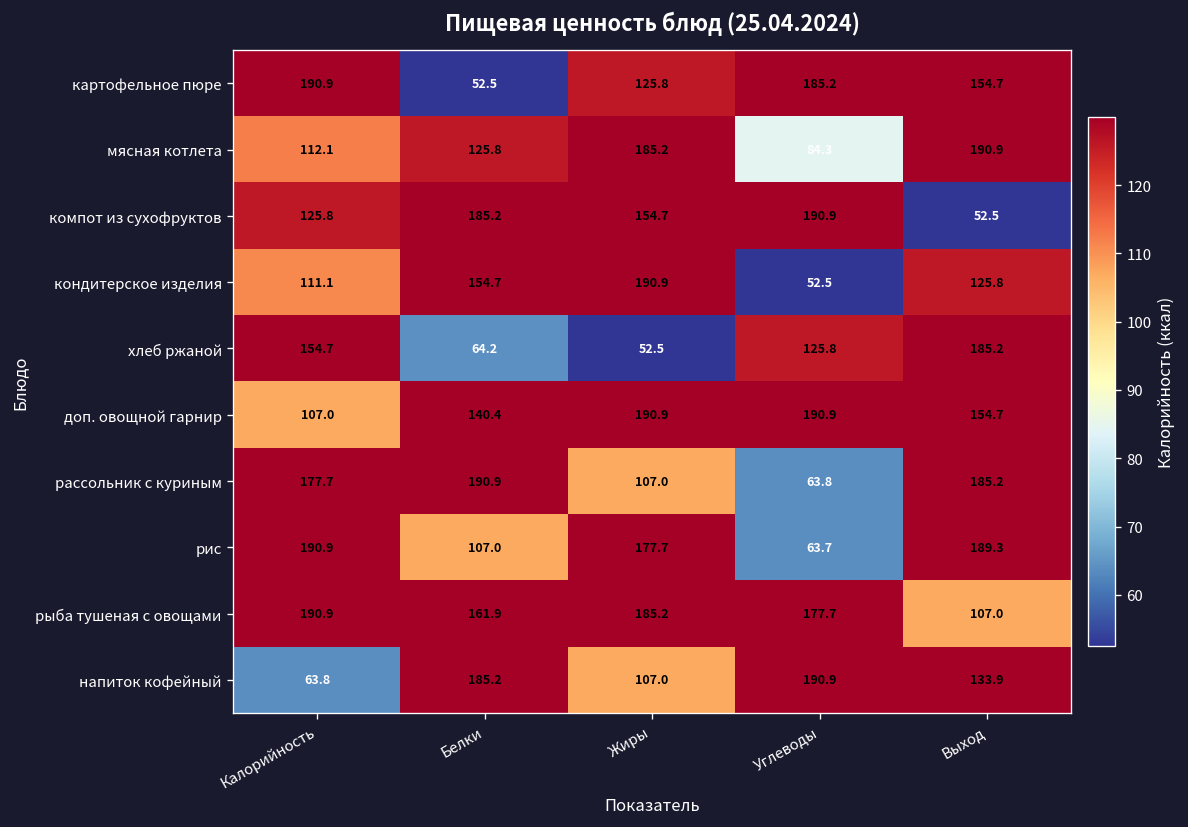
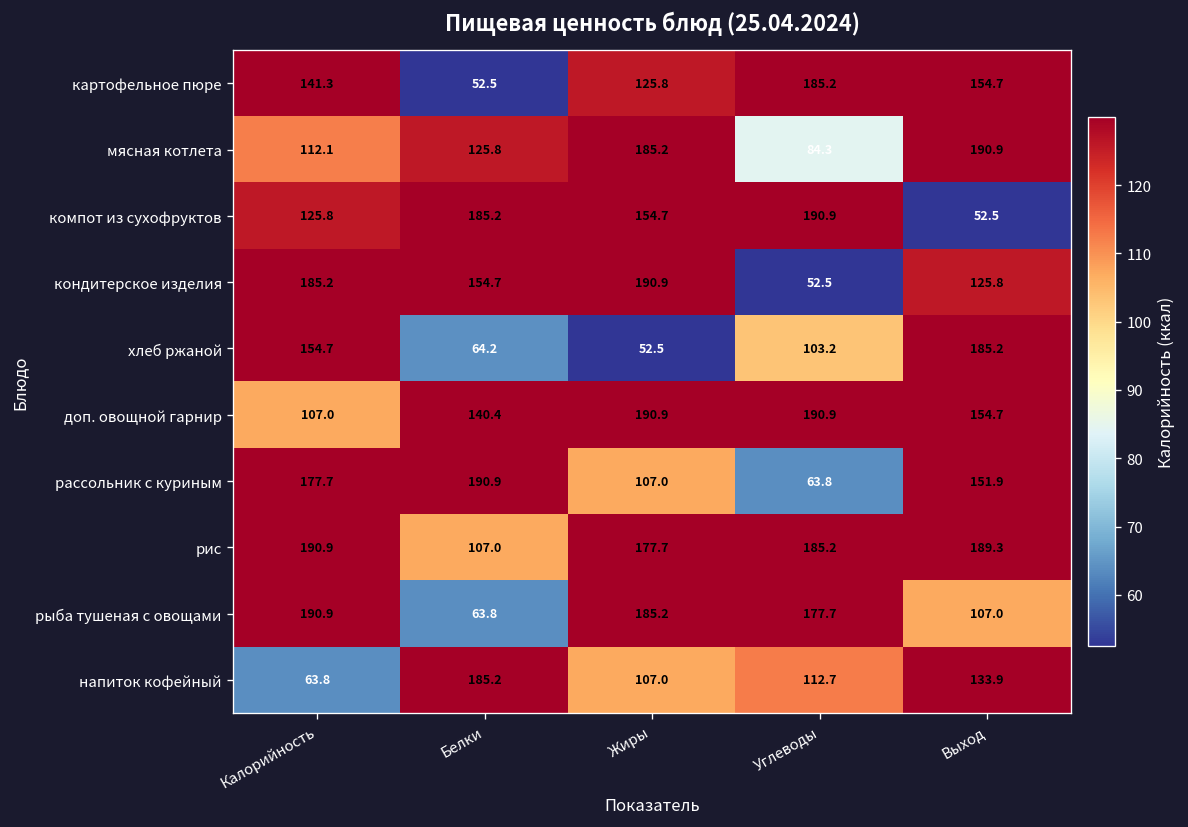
  {
    "картофельное пюре": {
-     "Калорийность": 190.9,
+     "Калорийность": 141.3,
      "Белки": 52.5,
      "Жиры": 125.8,
      "Углеводы": 185.2,
      "Выход": 154.7
    },
    "мясная котлета": {
      "Калорийность": 112.1,
      "Белки": 125.8,
      "Жиры": 185.2,
      "Выход": 190.9
    },
    "компот из сухофруктов": {
      "Калорийность": 125.8,
      "Белки": 185.2,
      "Жиры": 154.7,
      "Углеводы": 190.9,
      "Выход": 52.5
    },
    "кондитерское изделия": {
-     "Калорийность": 111.1,
+     "Калорийность": 185.2,
      "Белки": 154.7,
      "Жиры": 190.9,
      "Углеводы": 52.5,
      "Выход": 125.8
    },
    "хлеб ржаной": {
      "Калорийность": 154.7,
      "Белки": 64.2,
      "Жиры": 52.5,
-     "Углеводы": 125.8,
+     "Углеводы": 103.2,
      "Выход": 185.2
    },
    "доп. овощной гарнир": {
      "Калорийность": 107.0,
      "Белки": 140.4,
      "Жиры": 190.9,
      "Углеводы": 190.9,
      "Выход": 154.7
    },
    "рассольник с куриным": {
      "Калорийность": 177.7,
      "Белки": 190.9,
      "Жиры": 107.0,
      "Углеводы": 63.8,
-     "Выход": 185.2
+     "Выход": 151.9
    },
    "рис": {
      "Калорийность": 190.9,
      "Белки": 107.0,
      "Жиры": 177.7,
-     "Углеводы": 63.7,
+     "Углеводы": 185.2,
      "Выход": 189.3
    },
    "рыба тушеная с овощами": {
      "Калорийность": 190.9,
-     "Белки": 161.9,
+     "Белки": 63.8,
      "Жиры": 185.2,
      "Углеводы": 177.7,
      "Выход": 107.0
    },
    "напиток кофейный": {
      "Калорийность": 63.8,
      "Белки": 185.2,
      "Жиры": 107.0,
-     "Углеводы": 190.9,
+     "Углеводы": 112.7,
      "Выход": 133.9
    }
  }
